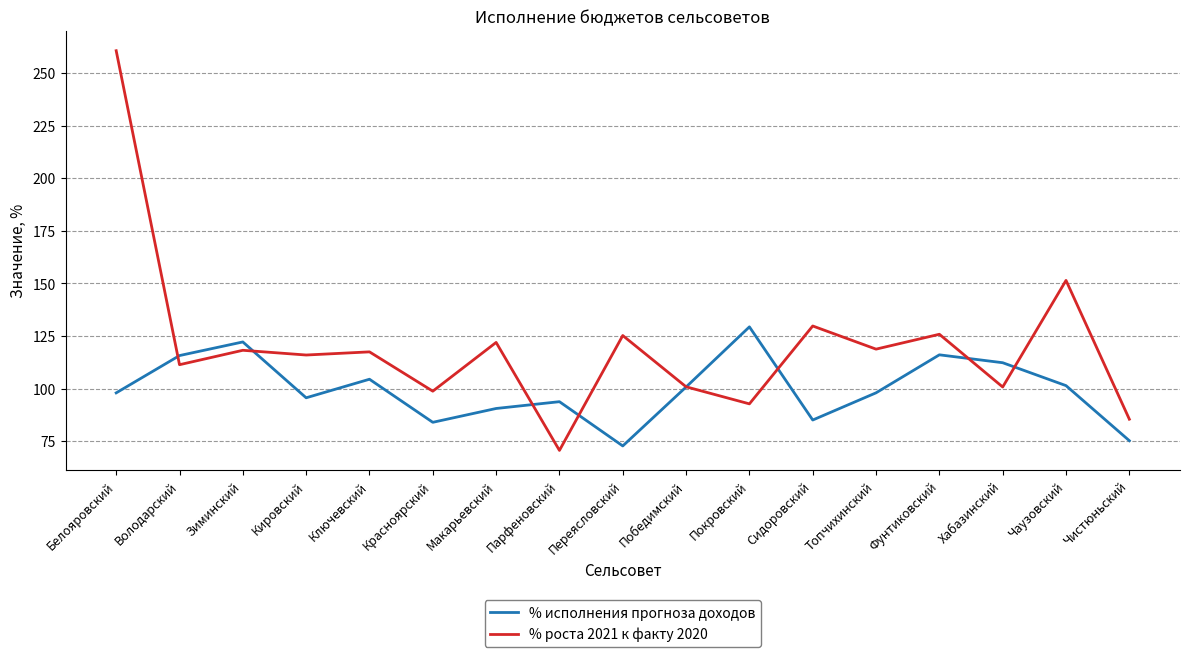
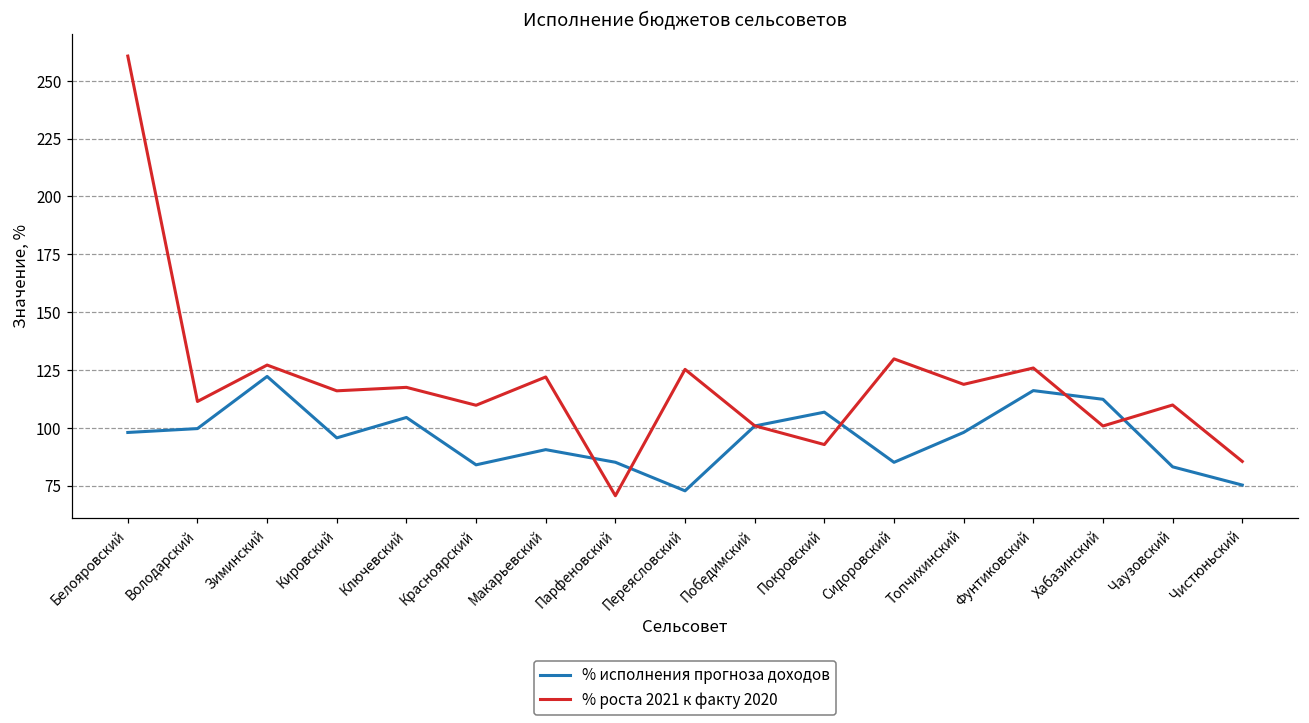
  {
    "% исполнения прогноза доходов": {
      "Белояровский": 98,
-     "Володарский": 116,
+     "Володарский": 100,
      "Зиминский": 122,
      "Кировский": 96,
      "Ключевский": 104,
      "Красноярский": 84,
      "Макарьевский": 91,
-     "Парфеновский": 94,
+     "Парфеновский": 85,
      "Переясловский": 73,
-     "Покровский": 129,
+     "Покровский": 107,
      "Сидоровский": 85,
      "Топчихинский": 98,
      "Фунтиковский": 116,
      "Хабазинский": 112,
-     "Чаузовский": 101,
+     "Чаузовский": 83,
      "Чистюньский": 75
    },
    "% роста 2021 к факту 2020": {
      "Белояровский": 261,
      "Володарский": 111,
-     "Зиминский": 118,
+     "Зиминский": 127,
      "Кировский": 116,
      "Ключевский": 117,
-     "Красноярский": 99,
+     "Красноярский": 110,
      "Макарьевский": 122,
      "Парфеновский": 71,
      "Переясловский": 125,
      "Покровский": 93,
      "Сидоровский": 130,
      "Топчихинский": 119,
      "Фунтиковский": 126,
      "Хабазинский": 101,
-     "Чаузовский": 151,
+     "Чаузовский": 110,
      "Чистюньский": 85
    }
  }
